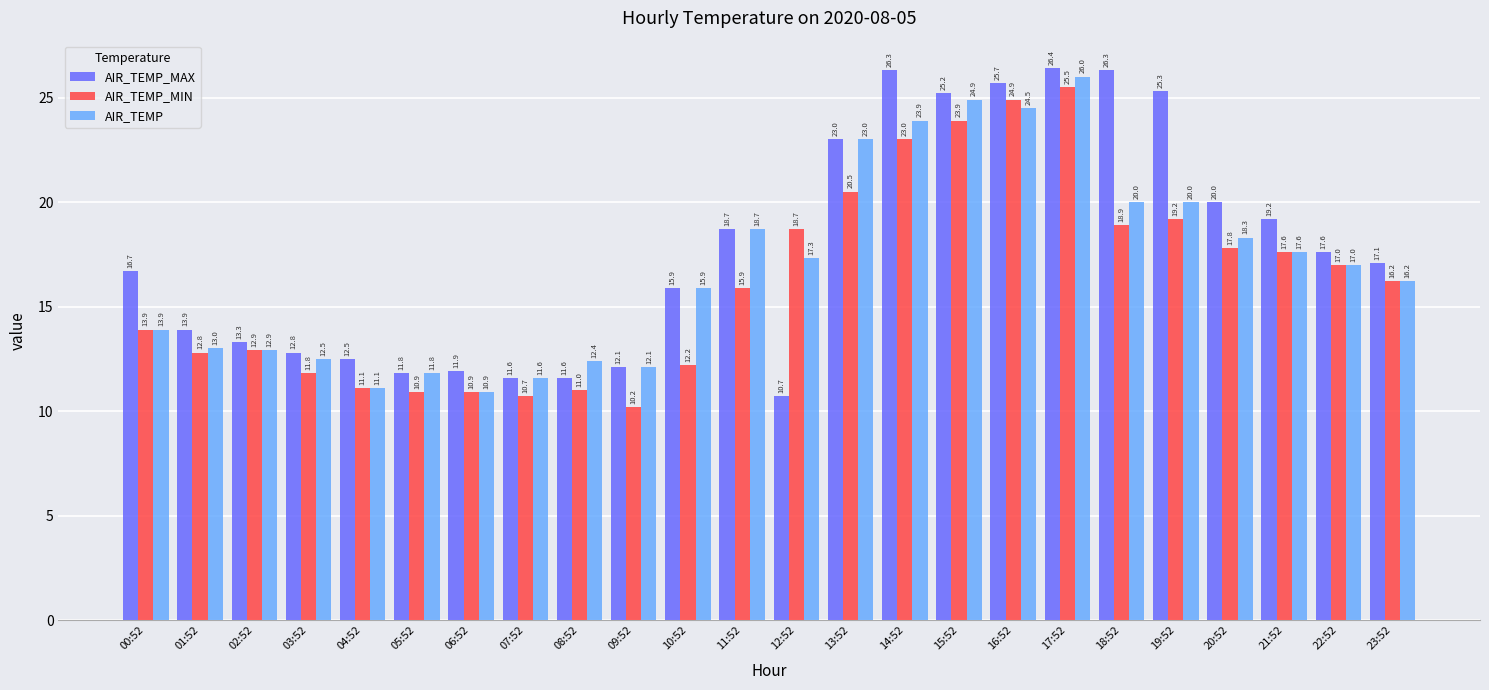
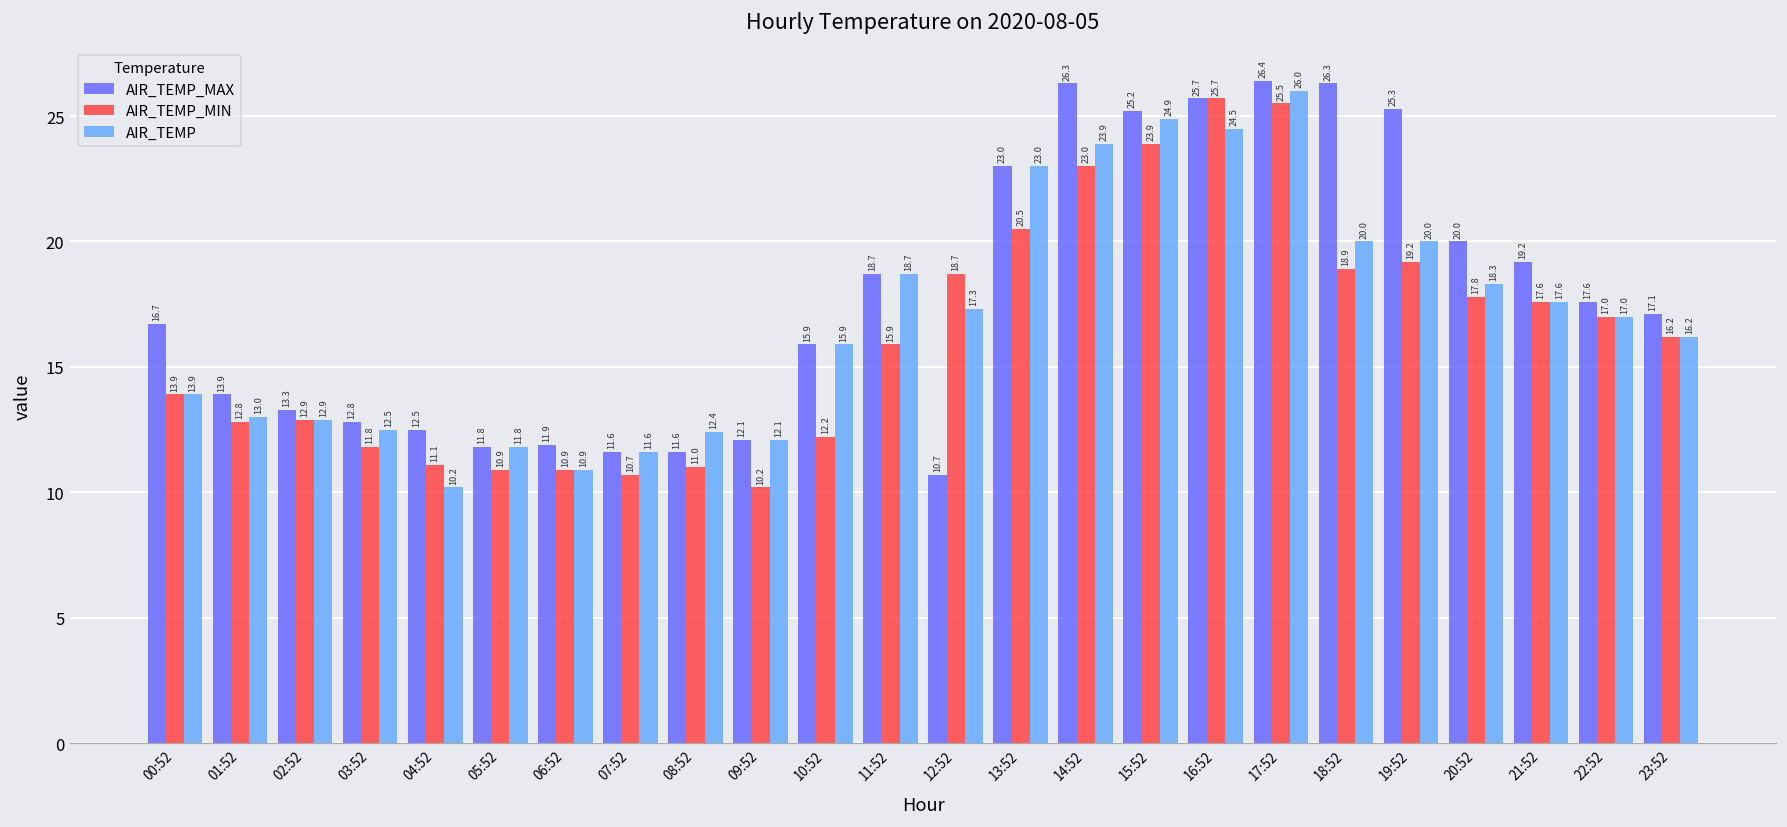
  {
    "AIR_TEMP_MAX": {
      "00:52": 16.7,
      "01:52": 13.9,
      "02:52": 13.3,
      "03:52": 12.8,
      "04:52": 12.5,
      "05:52": 11.8,
      "06:52": 11.9,
      "07:52": 11.6,
      "08:52": 11.6,
      "09:52": 12.1,
      "10:52": 15.9,
      "11:52": 18.7,
      "12:52": 10.7,
      "13:52": 23.0,
      "14:52": 26.3,
      "15:52": 25.2,
      "16:52": 25.7,
      "17:52": 26.4,
      "18:52": 26.3,
      "19:52": 25.3,
      "20:52": 20.0,
      "21:52": 19.2,
      "22:52": 17.6,
      "23:52": 17.1
    },
    "AIR_TEMP_MIN": {
      "00:52": 13.9,
      "01:52": 12.8,
      "02:52": 12.9,
      "03:52": 11.8,
      "04:52": 11.1,
      "05:52": 10.9,
      "06:52": 10.9,
      "07:52": 10.7,
      "08:52": 11.0,
      "09:52": 10.2,
      "10:52": 12.2,
      "11:52": 15.9,
      "12:52": 18.7,
      "13:52": 20.5,
      "14:52": 23.0,
      "15:52": 23.9,
-     "16:52": 24.9,
+     "16:52": 25.7,
      "17:52": 25.5,
      "18:52": 18.9,
      "19:52": 19.2,
      "20:52": 17.8,
      "21:52": 17.6,
      "22:52": 17.0,
      "23:52": 16.2
    },
    "AIR_TEMP": {
      "00:52": 13.9,
      "01:52": 13.0,
      "02:52": 12.9,
      "03:52": 12.5,
-     "04:52": 11.1,
+     "04:52": 10.2,
      "05:52": 11.8,
      "06:52": 10.9,
      "07:52": 11.6,
      "08:52": 12.4,
      "09:52": 12.1,
      "10:52": 15.9,
      "11:52": 18.7,
      "12:52": 17.3,
      "13:52": 23.0,
      "14:52": 23.9,
      "15:52": 24.9,
      "16:52": 24.5,
      "17:52": 26.0,
      "18:52": 20.0,
      "19:52": 20.0,
      "20:52": 18.3,
      "21:52": 17.6,
      "22:52": 17.0,
      "23:52": 16.2
    }
  }
